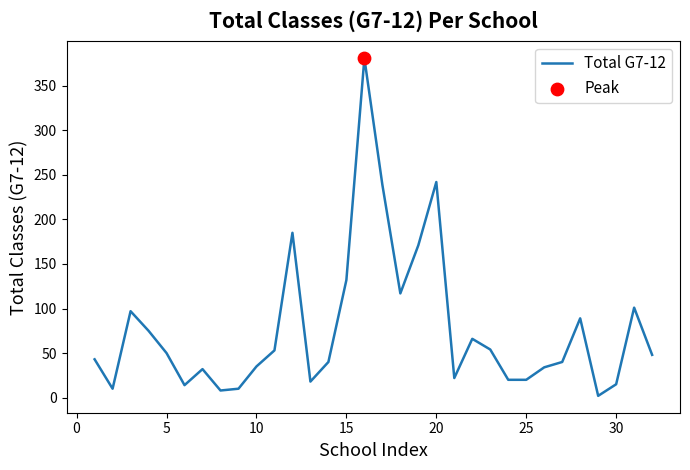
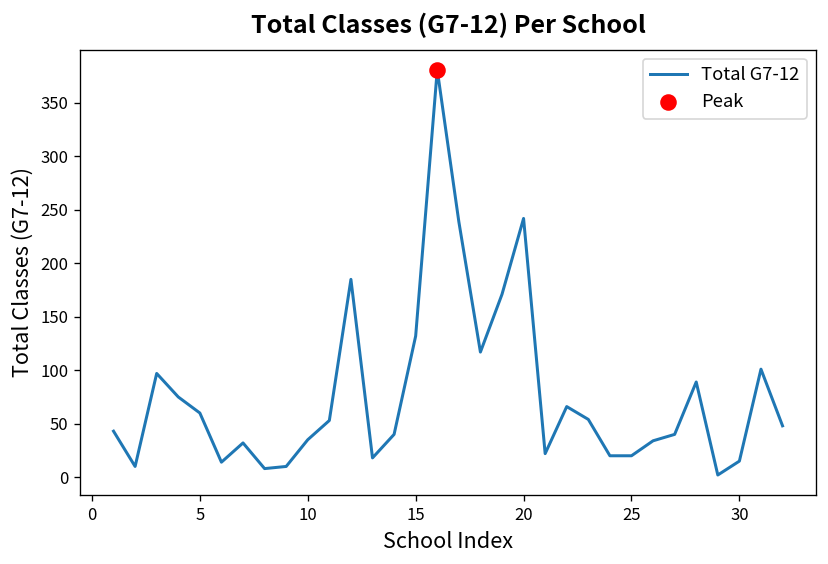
  {
    "Total G7-12": {
-     "5": 50,
+     "5": 60,
      "10": 40,
      "15": 130,
      "20": 240,
      "25": 20,
      "30": 20
    }
  }
